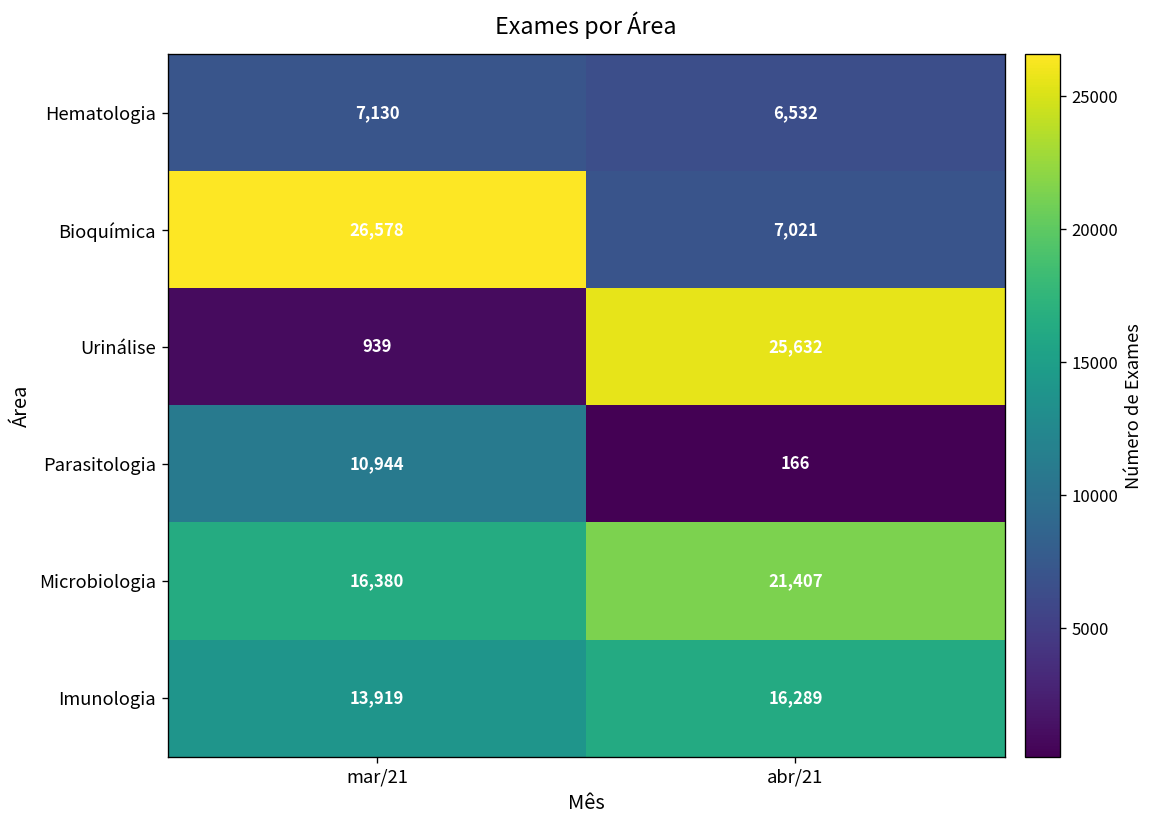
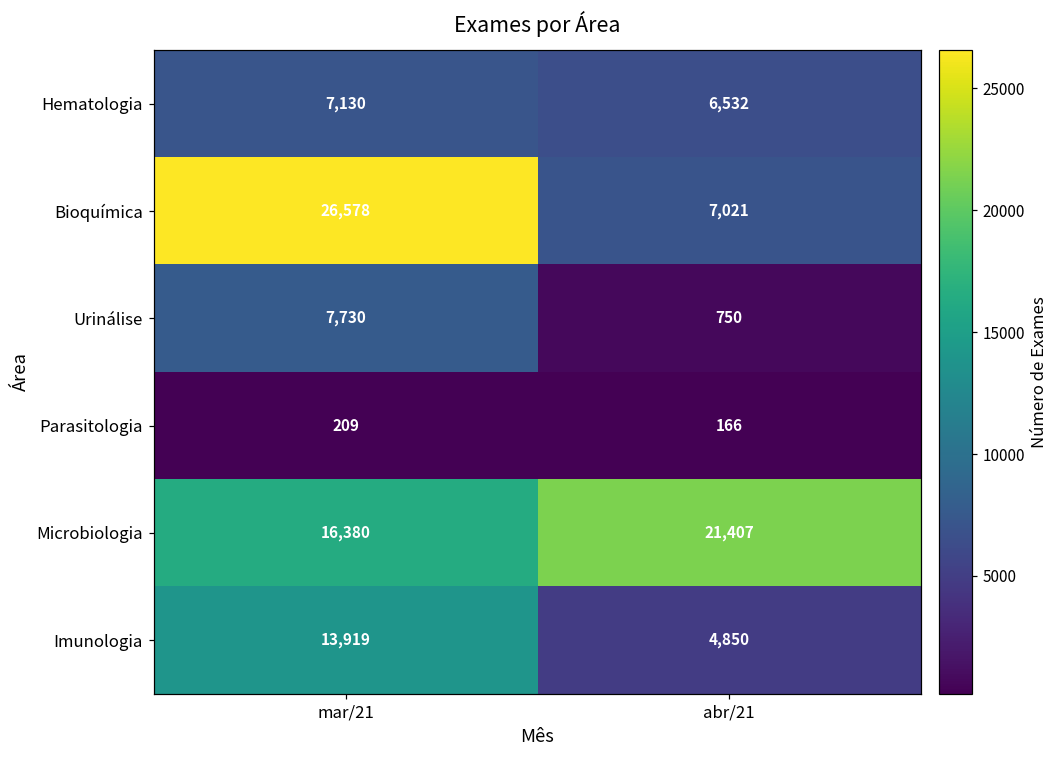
  {
    "Hematologia": {
      "mar/21": "7,130",
      "abr/21": "6,532"
    },
    "Bioquímica": {
      "mar/21": "26,578",
      "abr/21": "7,021"
    },
    "Urinálise": {
-     "mar/21": "939",
-     "abr/21": "25,632"
+     "mar/21": "7,730",
+     "abr/21": "750"
    },
    "Parasitologia": {
-     "mar/21": "10,944",
+     "mar/21": "209",
      "abr/21": "166"
    },
    "Microbiologia": {
      "mar/21": "16,380",
      "abr/21": "21,407"
    },
    "Imunologia": {
      "mar/21": "13,919",
-     "abr/21": "16,289"
+     "abr/21": "4,850"
    }
  }
